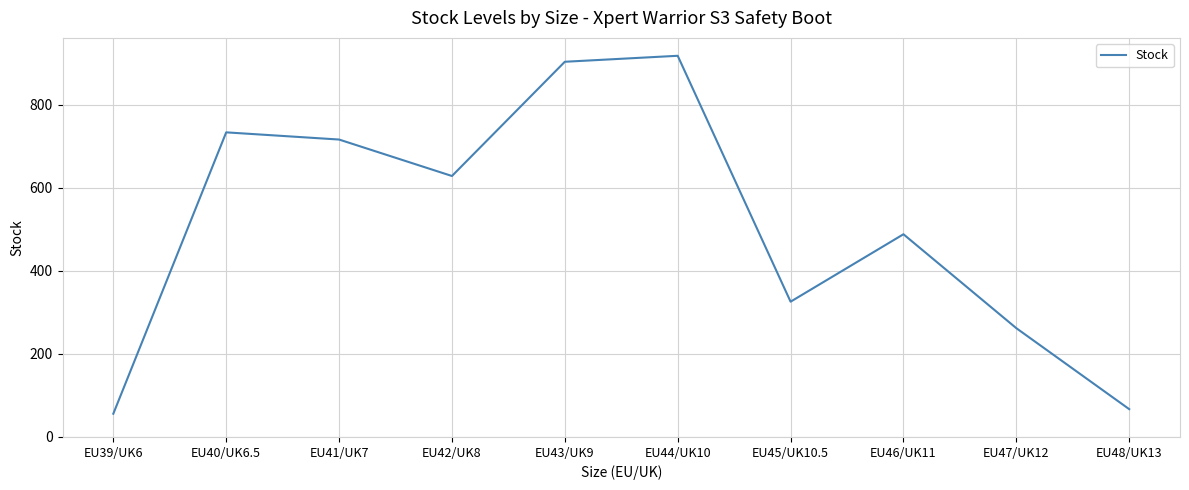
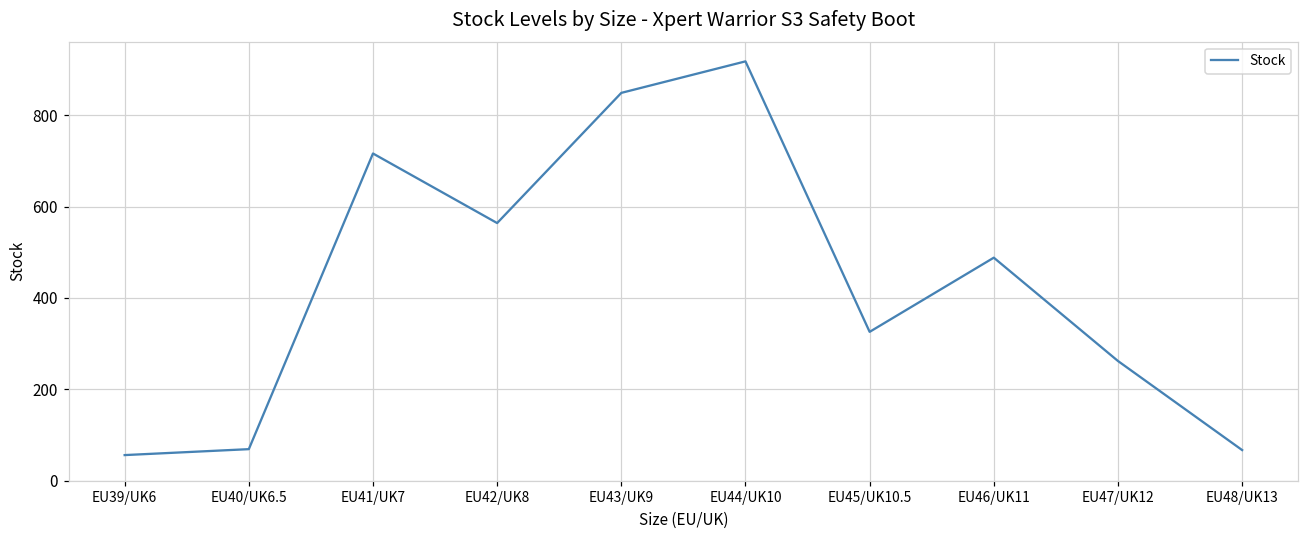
  {
    "EU39/UK6": 60,
-   "EU40/UK6.5": 730,
+   "EU40/UK6.5": 70,
    "EU41/UK7": 720,
-   "EU42/UK8": 630,
-   "EU43/UK9": 900,
+   "EU42/UK8": 560,
+   "EU43/UK9": 850,
    "EU44/UK10": 920,
    "EU45/UK10.5": 330,
    "EU46/UK11": 490,
    "EU47/UK12": 260,
    "EU48/UK13": 70
  }
